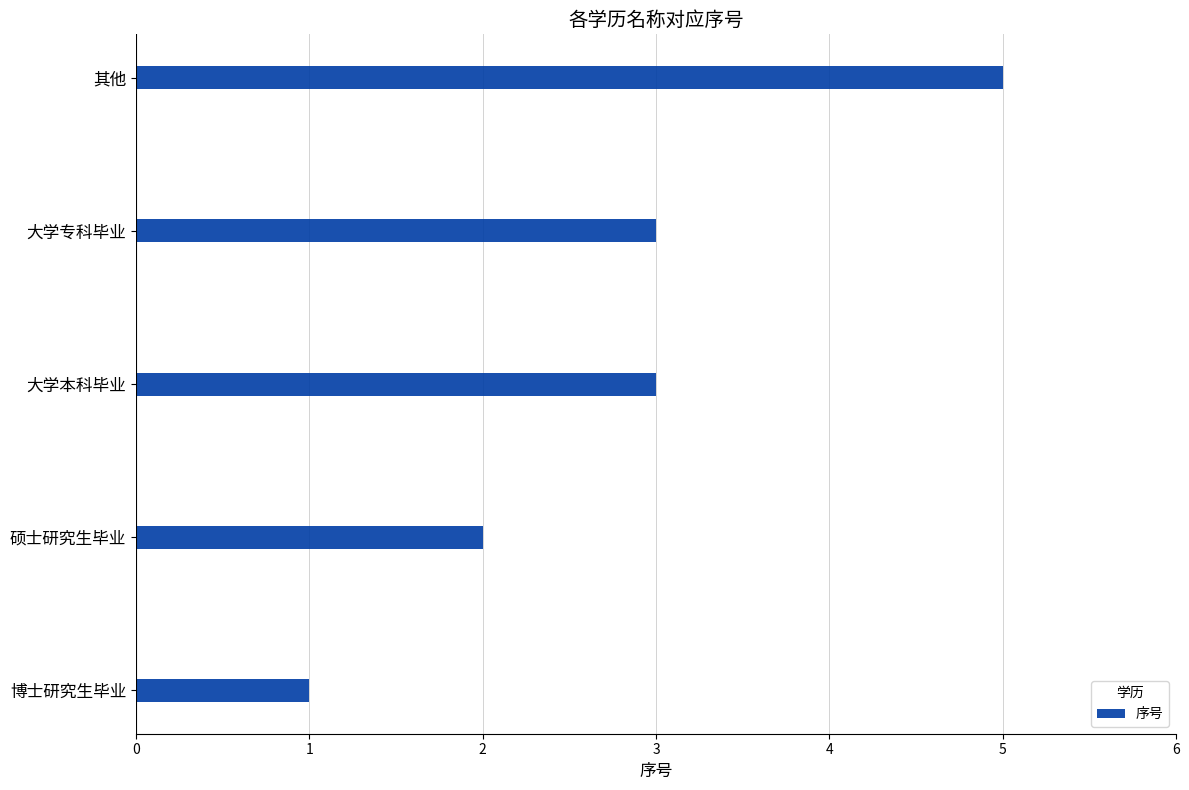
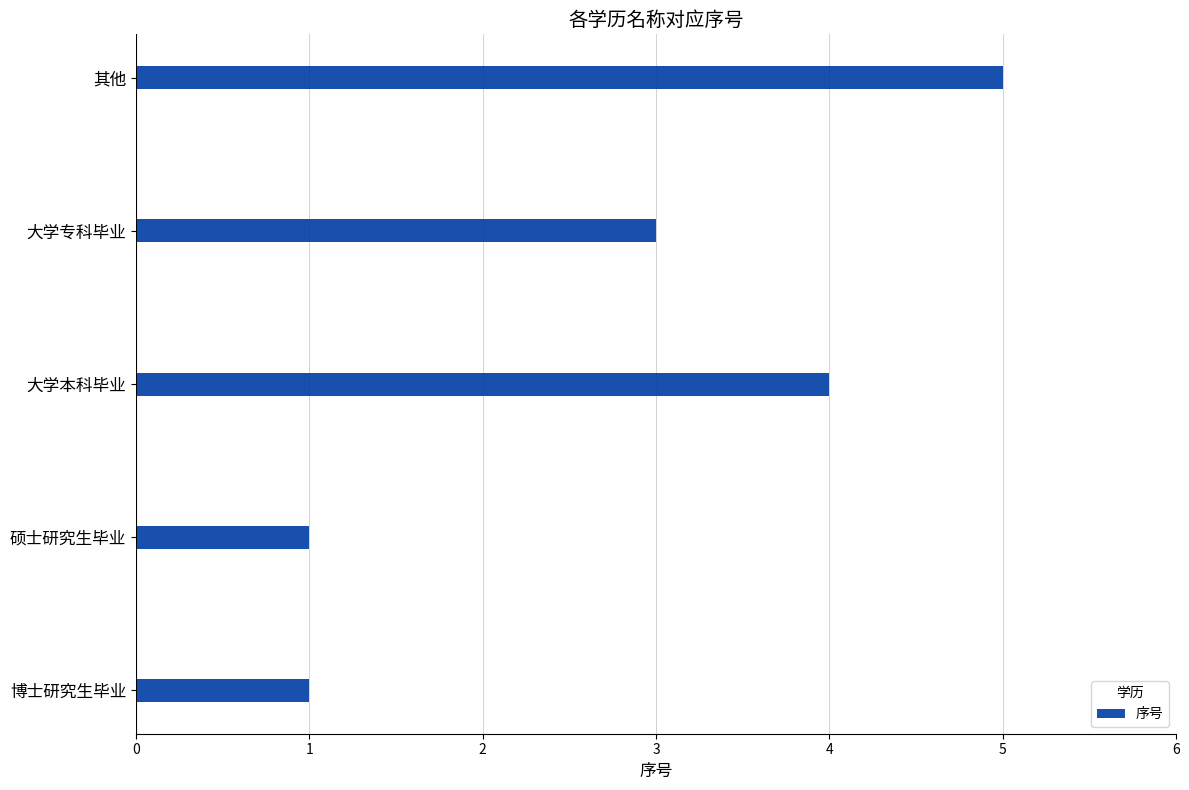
  {
    "其他": 5,
    "大学专科毕业": 3,
-   "大学本科毕业": 3,
-   "硕士研究生毕业": 2,
+   "大学本科毕业": 4,
+   "硕士研究生毕业": 1,
    "博士研究生毕业": 1
  }
